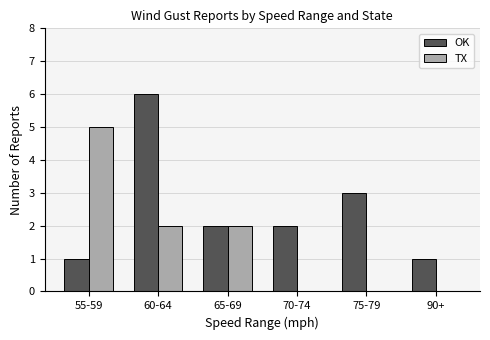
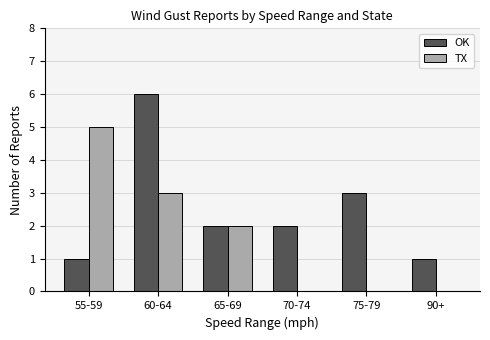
  {
    "OK": {
      "55-59": 1,
      "60-64": 6,
      "65-69": 2,
      "70-74": 2,
      "75-79": 3,
      "90+": 1
    },
    "TX": {
      "55-59": 5,
-     "60-64": 2,
+     "60-64": 3,
      "65-69": 2,
      "70-74": 0,
      "75-79": 0,
      "90+": 0
    }
  }
